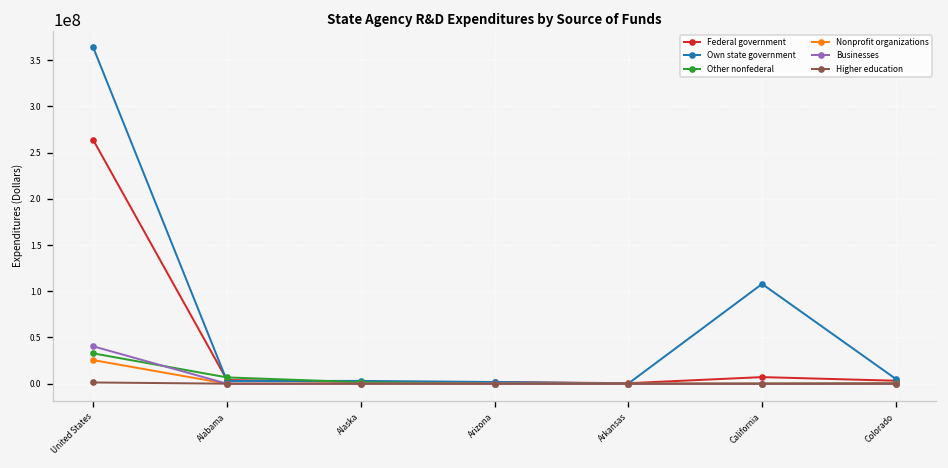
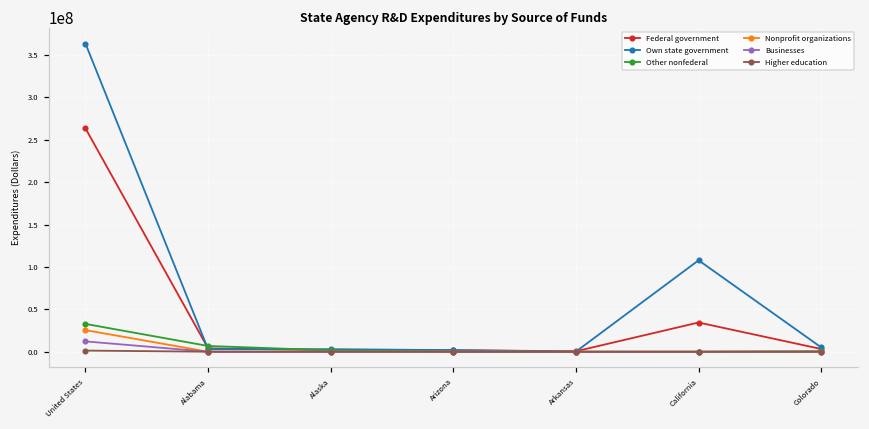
  {
    "Federal government": {
      "United States": 260000000,
-     "California": 10000000
+     "California": 30000000
    },
    "Own state government": {
      "United States": 360000000,
      "California": 110000000
    },
    "Other nonfederal": {
      "United States": 30000000
    },
    "Nonprofit organizations": {
      "United States": 30000000
    },
    "Businesses": {
-     "United States": 40000000
+     "United States": 10000000
    },
    "Higher education": {
      "United States": 0
    }
  }
